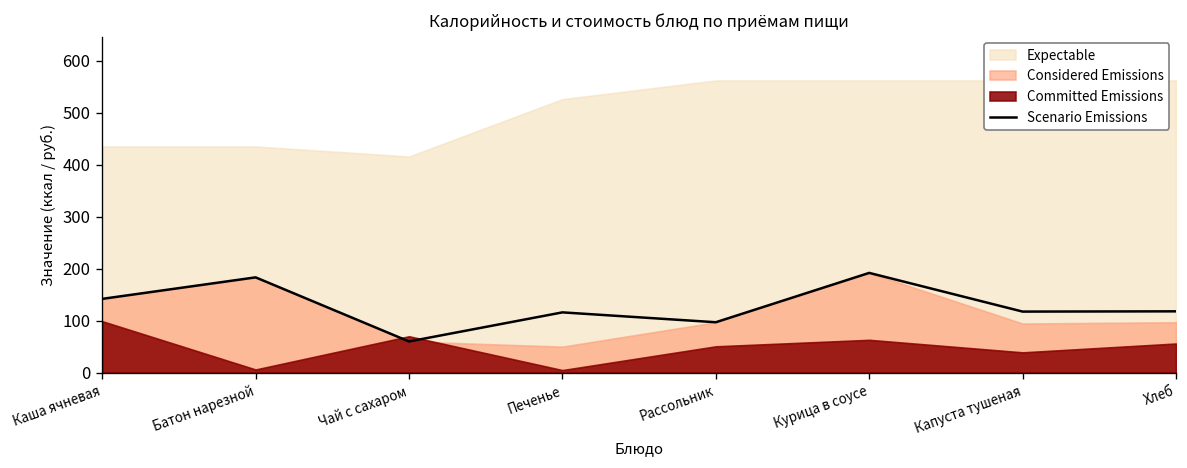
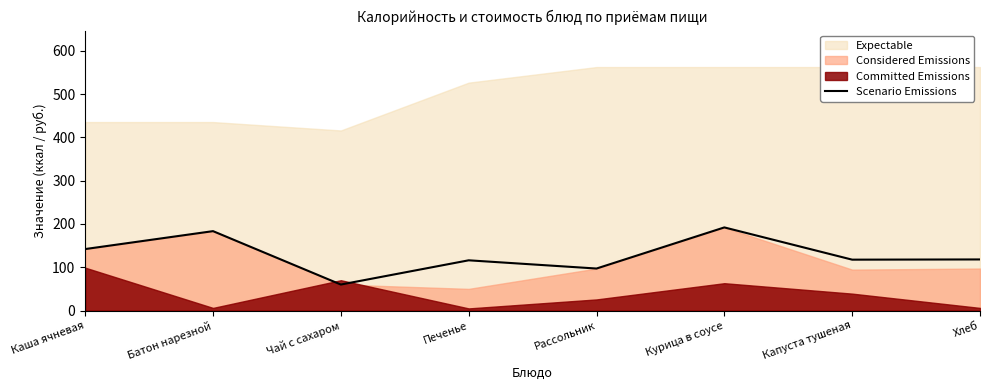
  {
    "Expectable": {
      "Каша ячневая": 440,
      "Батон нарезной": 440,
      "Чай с сахаром": 420,
      "Печенье": 530,
      "Рассольник": 560,
      "Курица в соусе": 560,
      "Хлеб": 560
    },
    "Scenario Emissions": {
      "Печенье": 120,
      "Капуста тушеная": 120,
      "Хлеб": 120
    },
    "Considered Emissions": {
      "Печенье": 50,
      "Капуста тушеная": 90,
      "Хлеб": 100
    },
    "Committed Emissions": {
      "Каша ячневая": 100,
      "Батон нарезной": 10,
      "Чай с сахаром": 70,
-     "Рассольник": 50,
+     "Рассольник": 30,
      "Курица в соусе": 60,
      "Капуста тушеная": 40,
-     "Хлеб": 60
+     "Хлеб": 10
    }
  }
